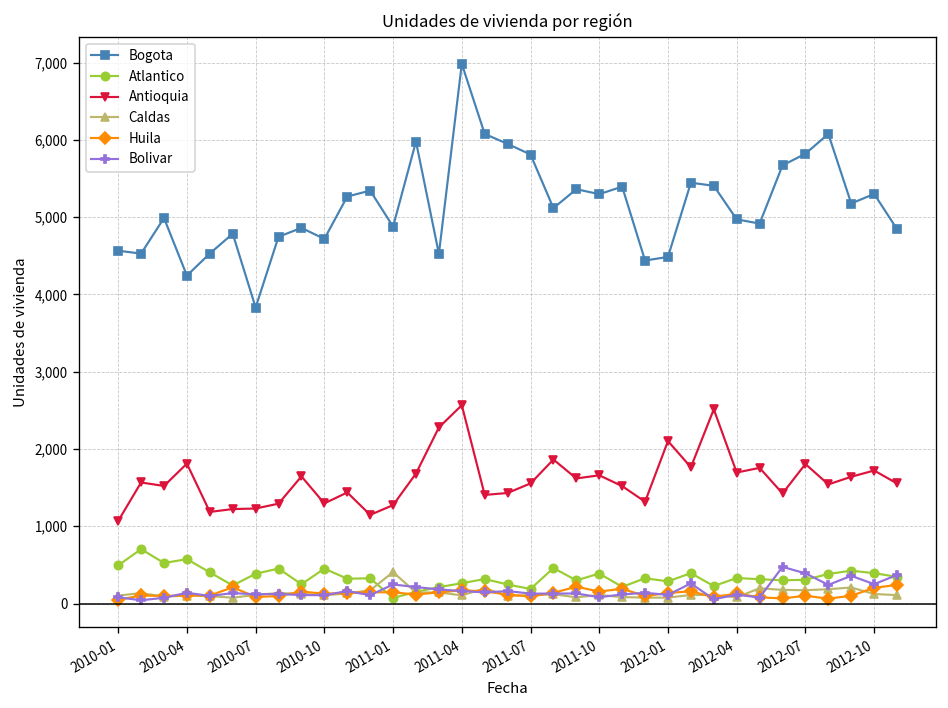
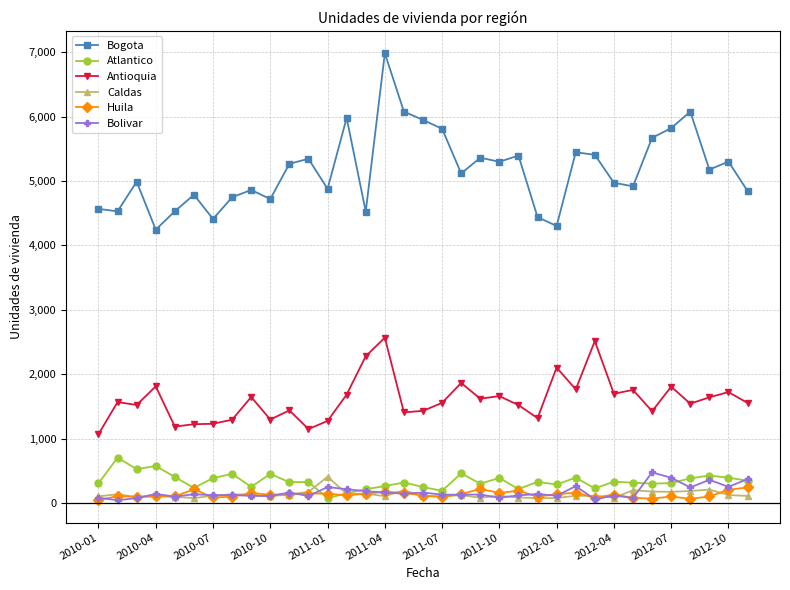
  {
    "Bogota": {
      "2010-01": "4,600",
      "2010-04": "4,200",
-     "2010-07": "3,800",
+     "2010-07": "4,400",
      "2010-10": "4,700",
      "2011-01": "4,900",
      "2011-04": "7,000",
      "2011-07": "5,800",
      "2011-10": "5,300",
-     "2012-01": "4,500",
+     "2012-01": "4,300",
      "2012-04": "5,000",
      "2012-07": "5,800",
      "2012-10": "5,300"
    },
    "Atlantico": {
-     "2010-01": "500",
+     "2010-01": "300",
      "2010-04": "600",
      "2010-07": "400",
      "2010-10": "500",
      "2011-01": "100",
      "2011-04": "300",
      "2011-07": "200",
      "2011-10": "400",
      "2012-01": "300",
      "2012-04": "300",
      "2012-07": "300",
      "2012-10": "400"
    },
    "Antioquia": {
      "2010-01": "1,100",
      "2010-04": "1,800",
      "2010-07": "1,200",
      "2010-10": "1,300",
      "2011-01": "1,300",
      "2011-04": "2,600",
      "2011-07": "1,600",
      "2011-10": "1,700",
      "2012-01": "2,100",
      "2012-04": "1,700",
      "2012-07": "1,800",
      "2012-10": "1,700"
    },
    "Caldas": {
      "2011-01": "400",
      "2011-04": "100",
      "2012-07": "200",
      "2012-10": "100"
    },
    "Huila": {
      "2011-01": "100",
      "2011-10": "200",
      "2012-07": "100",
      "2012-10": "200"
    },
    "Bolivar": {
      "2011-01": "200",
      "2012-07": "400",
      "2012-10": "300"
    }
  }
